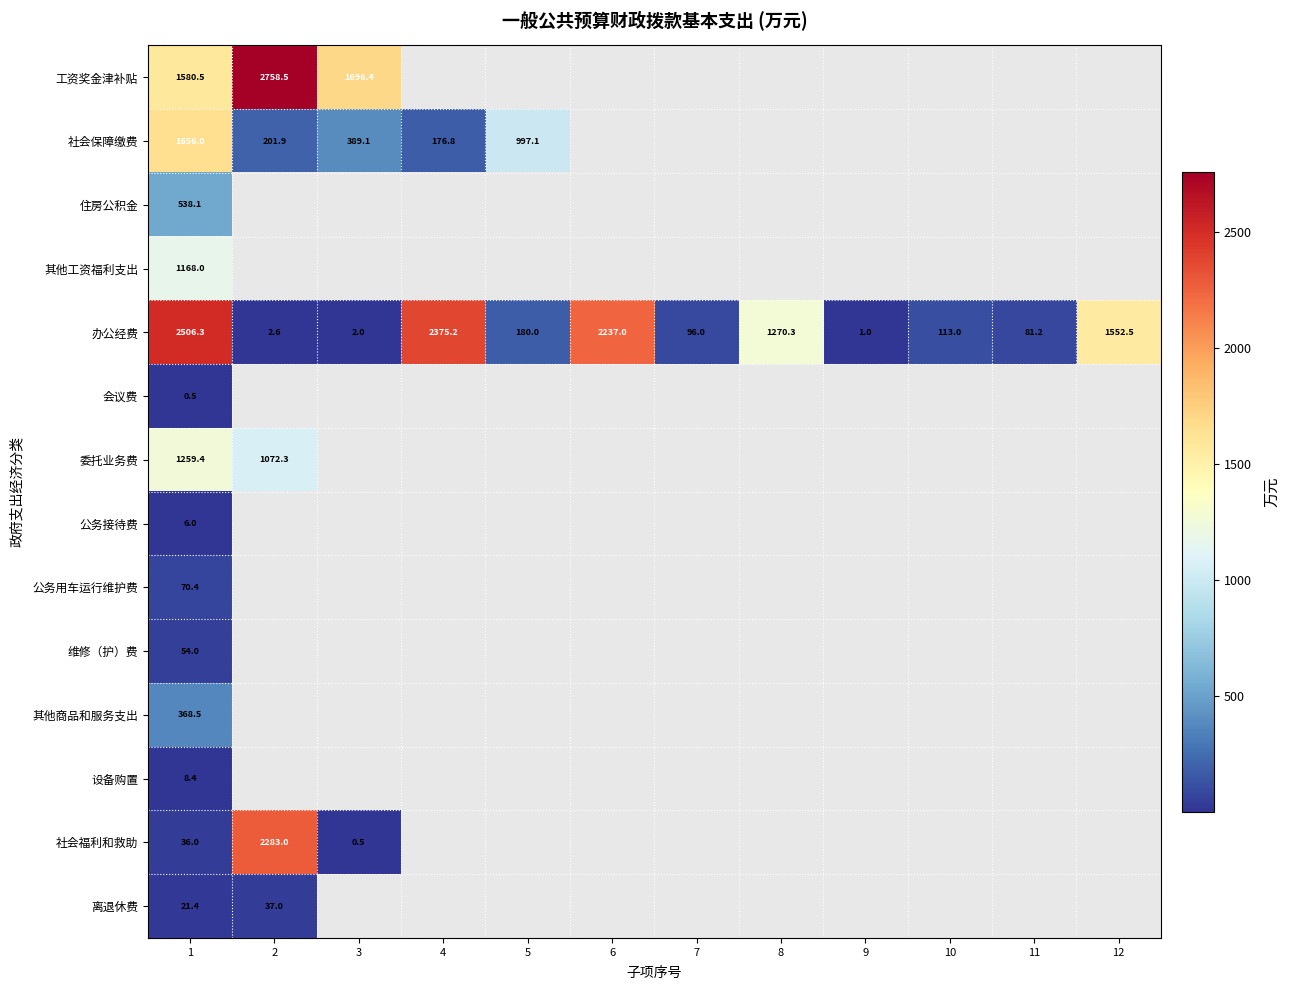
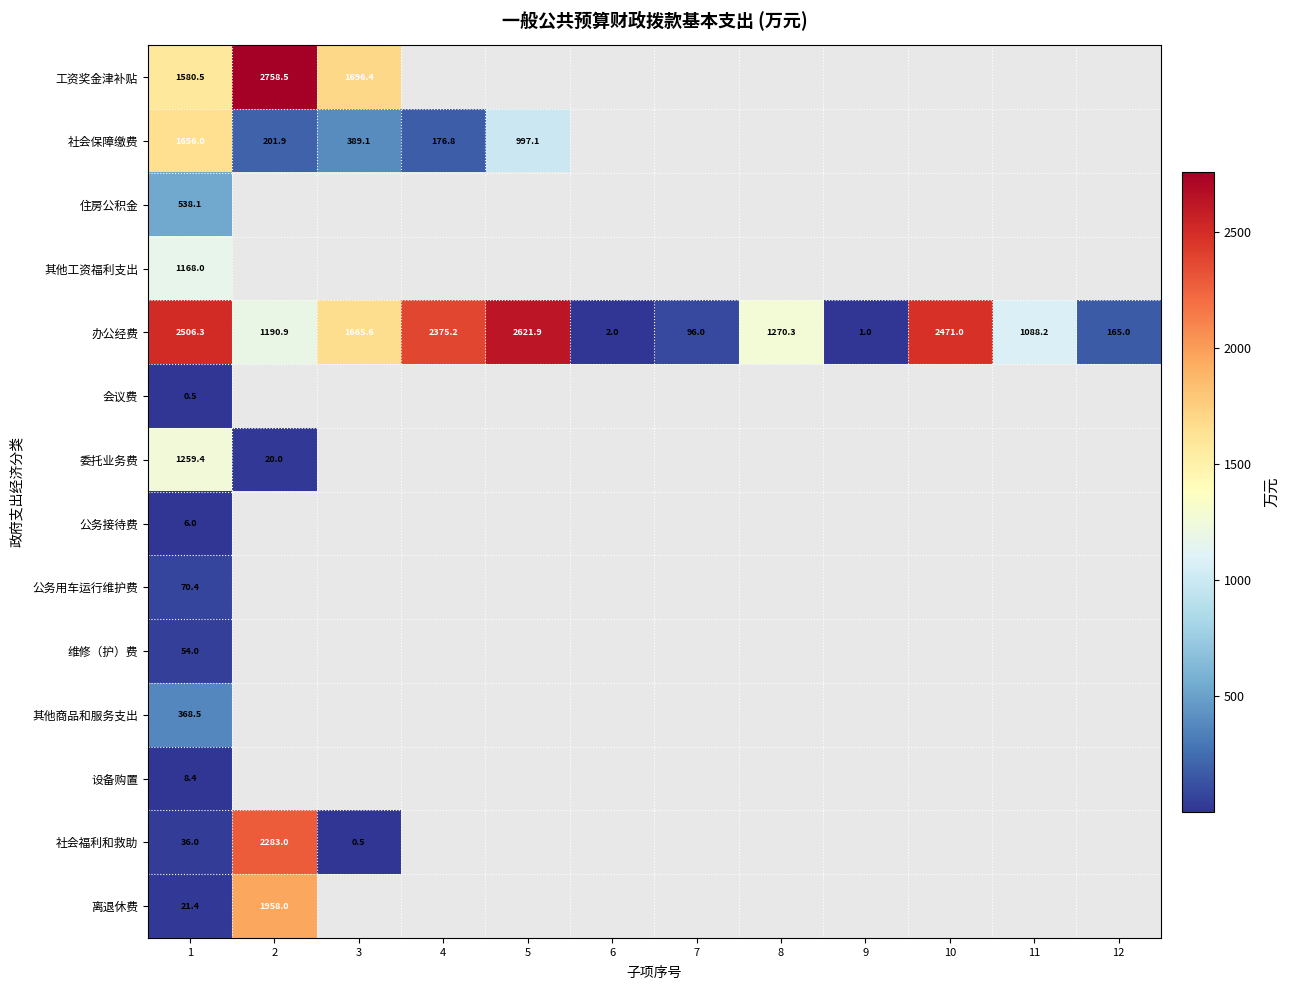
  {
    "工资奖金津补贴": {
      "1": 1580.5,
      "2": 2758.5,
      "3": 1696.4
    },
    "社会保障缴费": {
      "1": 1656.0,
      "2": 201.9,
      "3": 389.1,
      "4": 176.8,
      "5": 997.1
    },
    "住房公积金": {
      "1": 538.1
    },
    "其他工资福利支出": {
      "1": 1168.0
    },
    "办公经费": {
      "1": 2506.3,
-     "2": 2.6,
-     "3": 2.0,
+     "2": 1190.9,
+     "3": 1665.6,
      "4": 2375.2,
-     "5": 180.0,
-     "6": 2237.0,
+     "5": 2621.9,
+     "6": 2.0,
      "7": 96.0,
      "8": 1270.3,
      "9": 1.0,
-     "10": 113.0,
-     "11": 81.2,
-     "12": 1552.5
+     "10": 2471.0,
+     "11": 1088.2,
+     "12": 165.0
    },
    "会议费": {
      "1": 0.5
    },
    "委托业务费": {
      "1": 1259.4,
-     "2": 1072.3
+     "2": 20.0
    },
    "公务接待费": {
      "1": 6.0
    },
    "公务用车运行维护费": {
      "1": 70.4
    },
    "维修（护）费": {
      "1": 54.0
    },
    "其他商品和服务支出": {
      "1": 368.5
    },
    "设备购置": {
      "1": 8.4
    },
    "社会福利和救助": {
      "1": 36.0,
      "2": 2283.0,
      "3": 0.5
    },
    "离退休费": {
      "1": 21.4,
-     "2": 37.0
+     "2": 1958.0
    }
  }
